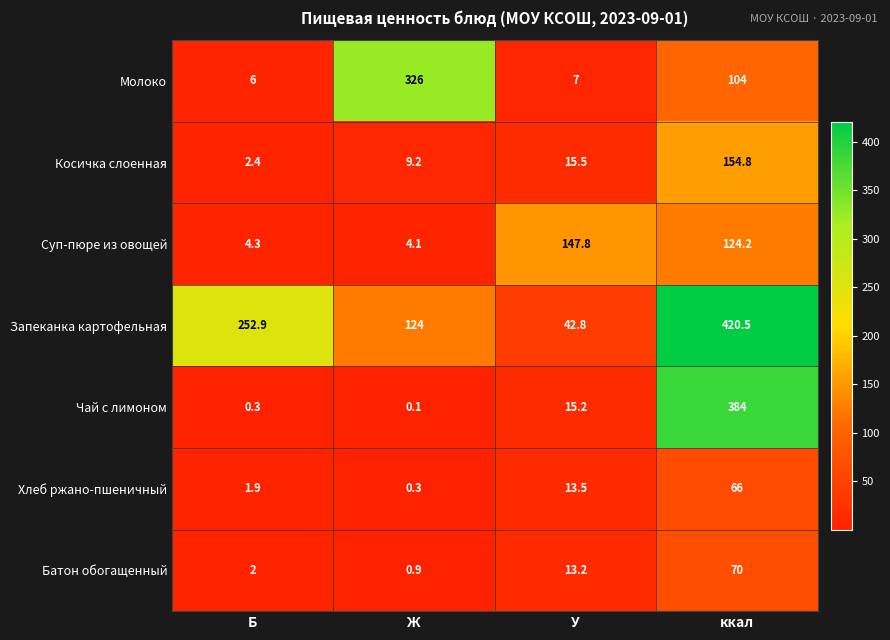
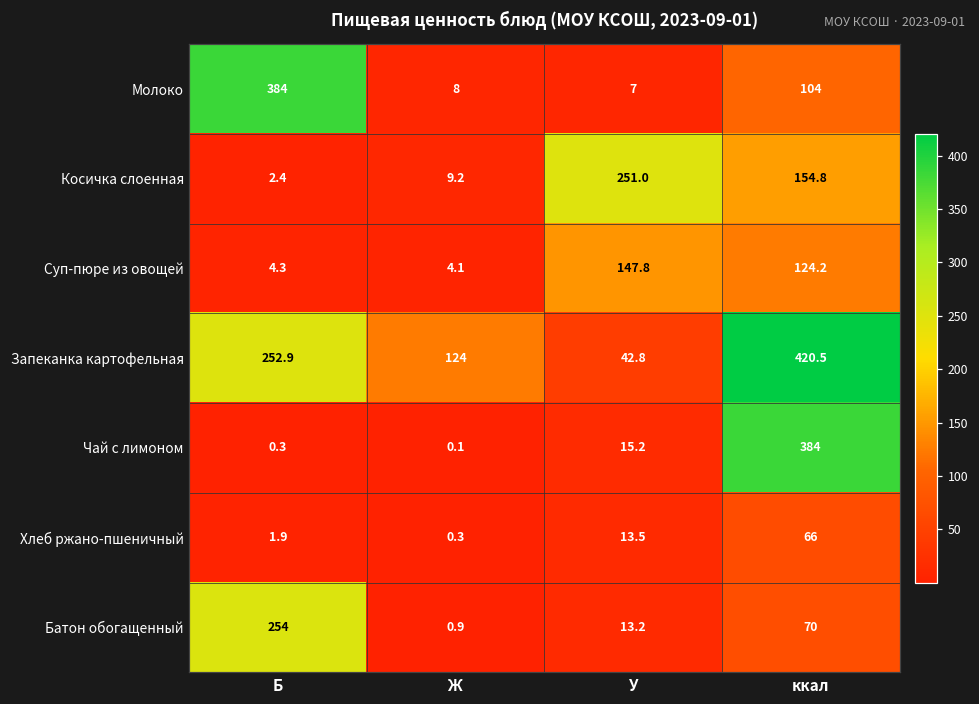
  {
    "Молоко": {
-     "Б": 6,
-     "Ж": 326,
+     "Б": 384,
+     "Ж": 8,
      "У": 7,
      "ккал": 104
    },
    "Косичка слоенная": {
      "Б": 2.4,
      "Ж": 9.2,
-     "У": 15.5,
+     "У": 251.0,
      "ккал": 154.8
    },
    "Суп-пюре из овощей": {
      "Б": 4.3,
      "Ж": 4.1,
      "У": 147.8,
      "ккал": 124.2
    },
    "Запеканка картофельная": {
      "Б": 252.9,
      "Ж": 124,
      "У": 42.8,
      "ккал": 420.5
    },
    "Чай с лимоном": {
      "Б": 0.3,
      "Ж": 0.1,
      "У": 15.2,
      "ккал": 384
    },
    "Хлеб ржано-пшеничный": {
      "Б": 1.9,
      "Ж": 0.3,
      "У": 13.5,
      "ккал": 66
    },
    "Батон обогащенный": {
-     "Б": 2,
+     "Б": 254,
      "Ж": 0.9,
      "У": 13.2,
      "ккал": 70
    }
  }
